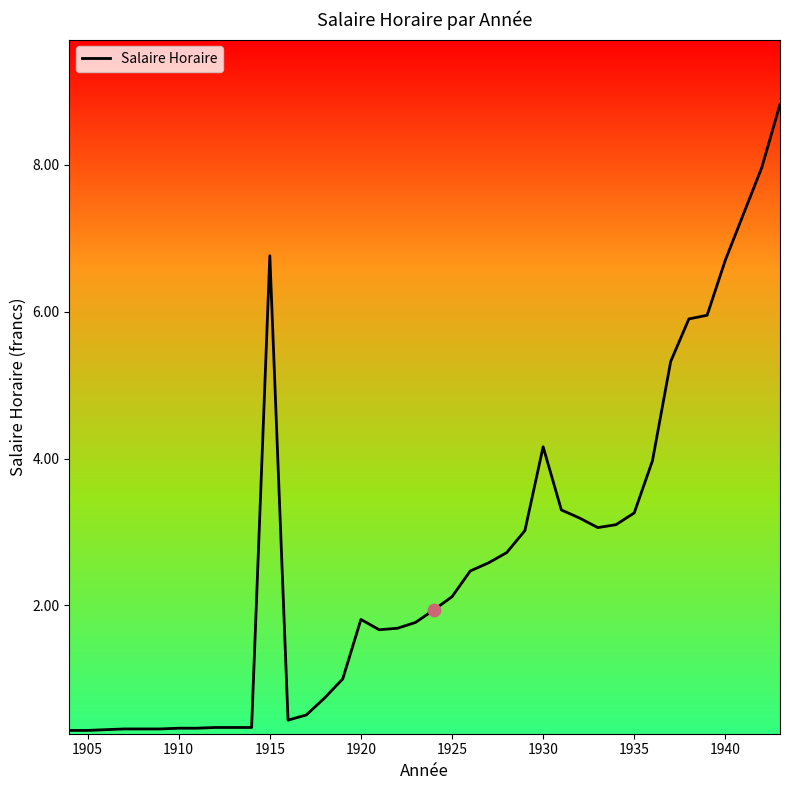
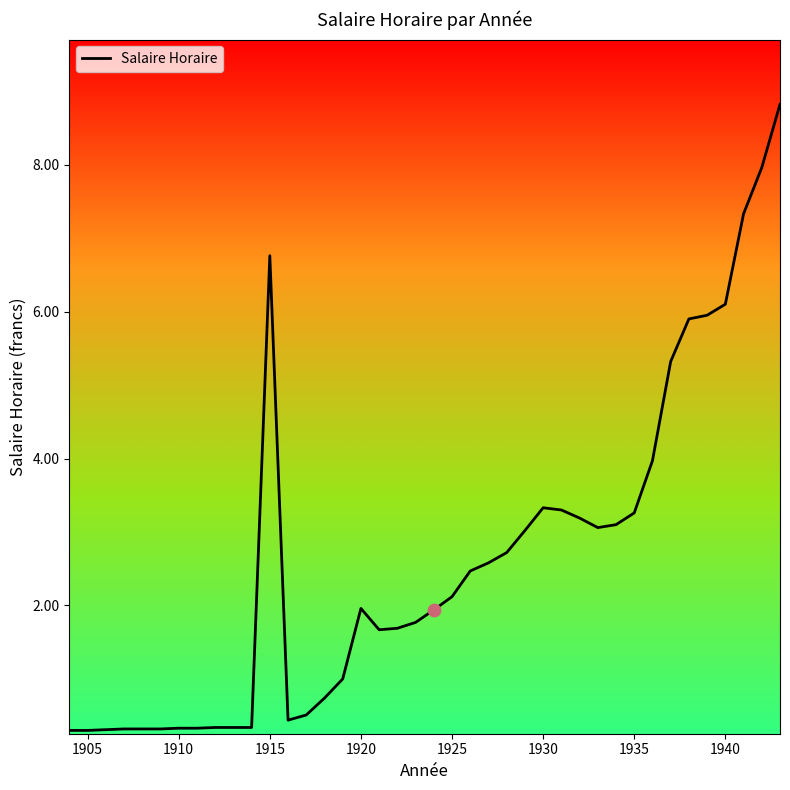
  {
    "Salaire Horaire": {
      "1905": 0.3,
      "1910": 0.3,
      "1915": 6.8,
-     "1920": 1.8,
+     "1920": 2.0,
      "1925": 2.1,
-     "1930": 4.2,
+     "1930": 3.3,
      "1935": 3.3,
-     "1940": 6.7
+     "1940": 6.1
    }
  }
